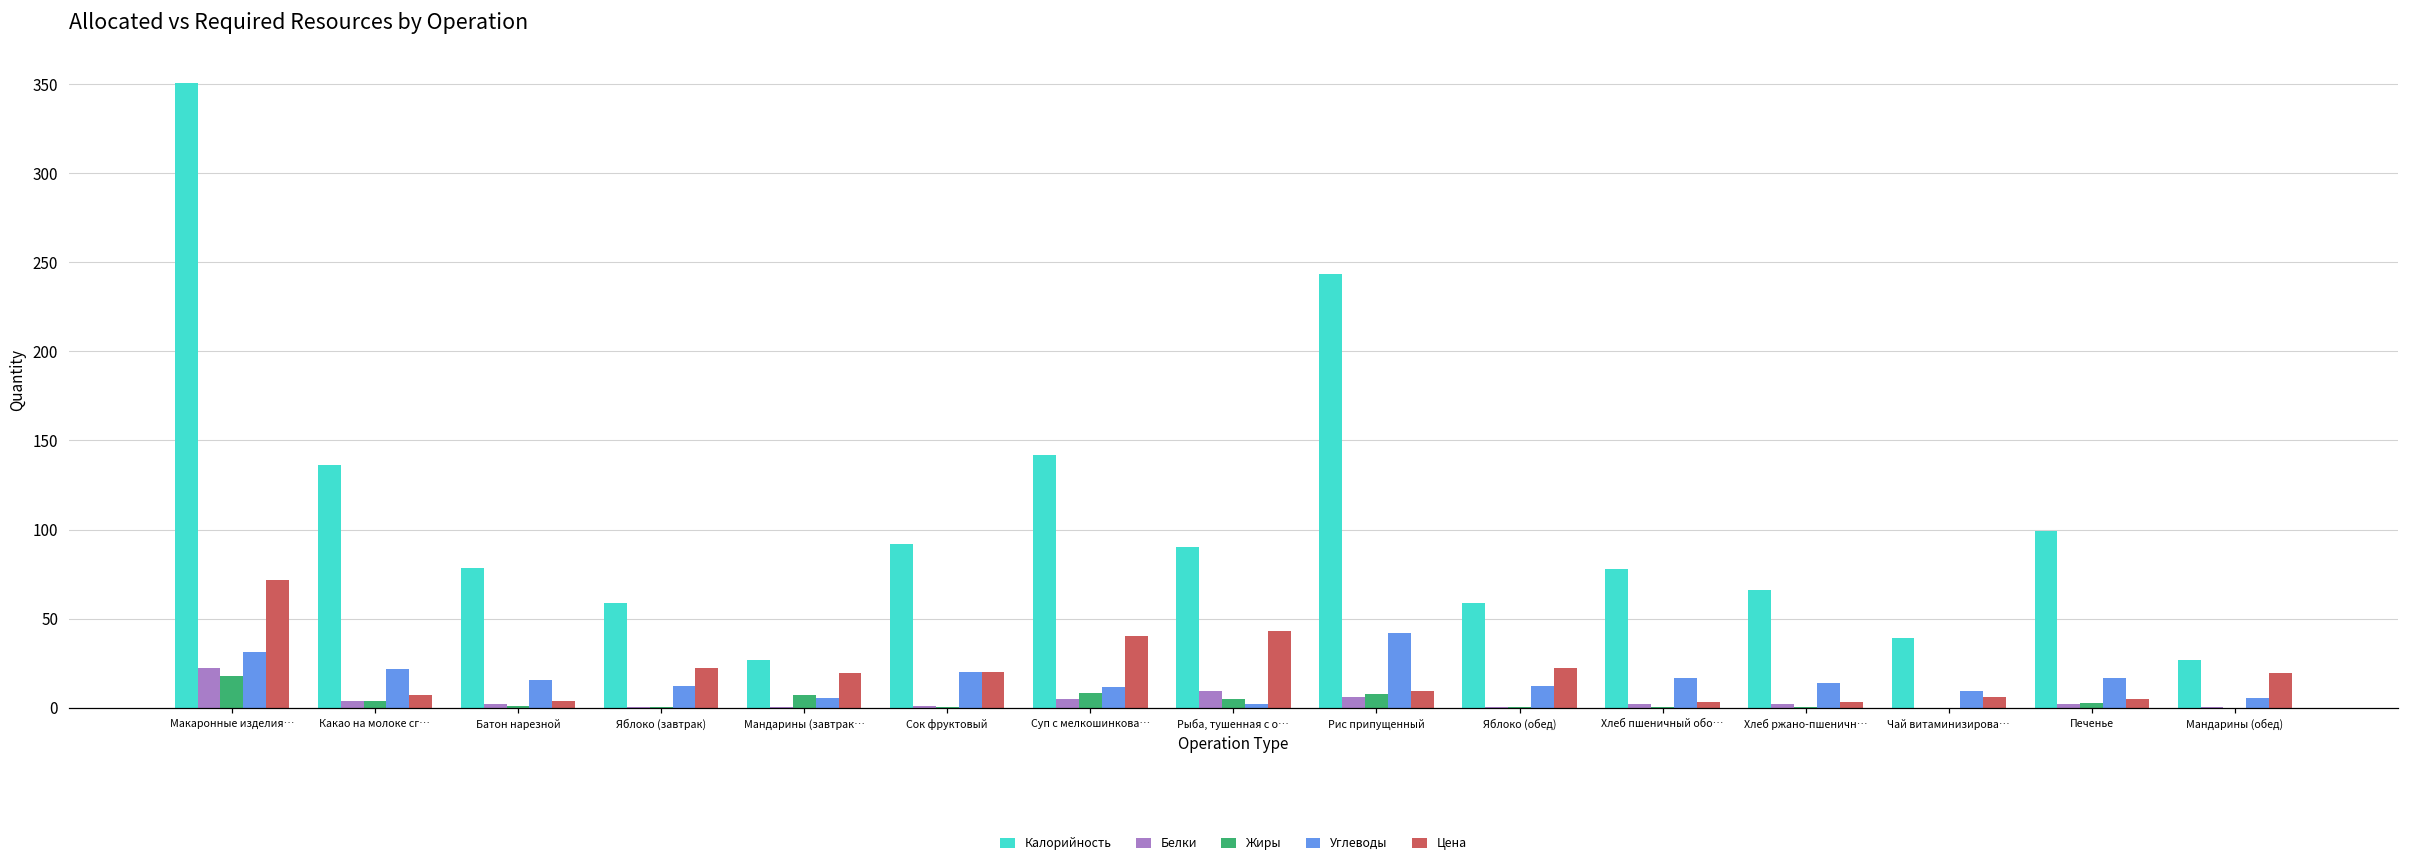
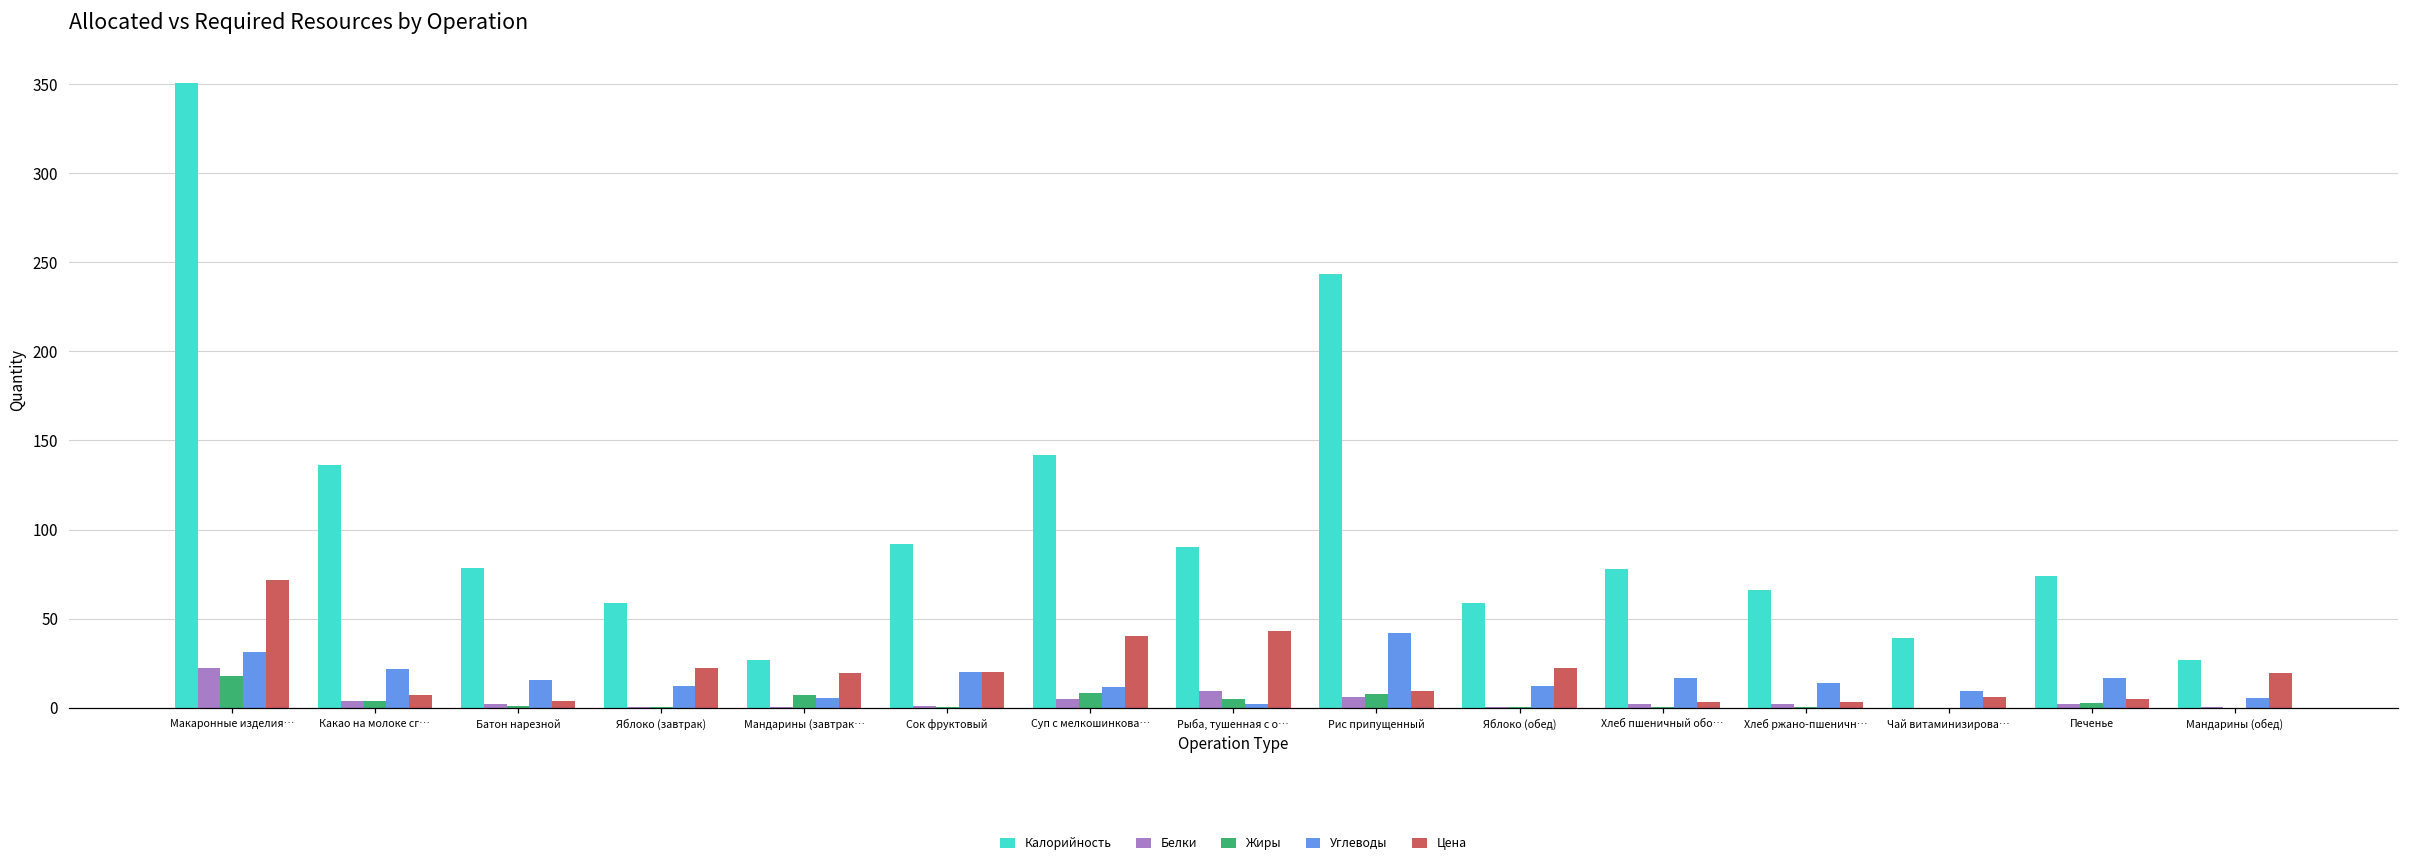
  {
    "Калорийность": {
      "Макаронные изделия…": 351,
      "Какао на молоке сг…": 136,
      "Батон нарезной": 79,
      "Яблоко (завтрак)": 59,
      "Мандарины (завтрак…": 27,
      "Сок фруктовый": 92,
      "Суп с мелкошинкова…": 142,
      "Рыба, тушенная с о…": 90,
      "Рис припущенный": 244,
      "Яблоко (обед)": 59,
      "Хлеб пшеничный обо…": 78,
      "Хлеб ржано-пшеничн…": 66,
      "Чай витаминизирова…": 39,
-     "Печенье": 99,
+     "Печенье": 74,
      "Мандарины (обед)": 27
    },
    "Белки": {
      "Макаронные изделия…": 22,
      "Какао на молоке сг…": 4,
      "Батон нарезной": 2,
      "Суп с мелкошинкова…": 5,
      "Рыба, тушенная с о…": 9,
      "Рис припущенный": 6,
      "Хлеб пшеничный обо…": 2,
      "Хлеб ржано-пшеничн…": 2,
      "Чай витаминизирова…": 0,
      "Печенье": 2
    },
    "Жиры": {
      "Макаронные изделия…": 18,
      "Какао на молоке сг…": 4,
      "Мандарины (завтрак…": 7,
      "Суп с мелкошинкова…": 8,
      "Рыба, тушенная с о…": 5,
      "Рис припущенный": 8,
      "Чай витаминизирова…": 0,
      "Печенье": 3
    },
    "Углеводы": {
      "Макаронные изделия…": 31,
      "Какао на молоке сг…": 22,
      "Батон нарезной": 15,
      "Яблоко (завтрак)": 12,
      "Мандарины (завтрак…": 5,
      "Сок фруктовый": 20,
      "Суп с мелкошинкова…": 11,
      "Рыба, тушенная с о…": 2,
      "Рис припущенный": 42,
      "Яблоко (обед)": 12,
      "Хлеб пшеничный обо…": 17,
      "Хлеб ржано-пшеничн…": 14,
      "Чай витаминизирова…": 10,
      "Печенье": 17,
      "Мандарины (обед)": 5
    },
    "Цена": {
      "Макаронные изделия…": 71,
      "Какао на молоке сг…": 7,
      "Батон нарезной": 4,
      "Яблоко (завтрак)": 22,
      "Мандарины (завтрак…": 19,
      "Сок фруктовый": 20,
      "Суп с мелкошинкова…": 40,
      "Рыба, тушенная с о…": 43,
      "Рис припущенный": 9,
      "Яблоко (обед)": 22,
      "Хлеб пшеничный обо…": 3,
      "Хлеб ржано-пшеничн…": 3,
      "Чай витаминизирова…": 6,
      "Печенье": 5,
      "Мандарины (обед)": 19
    }
  }
